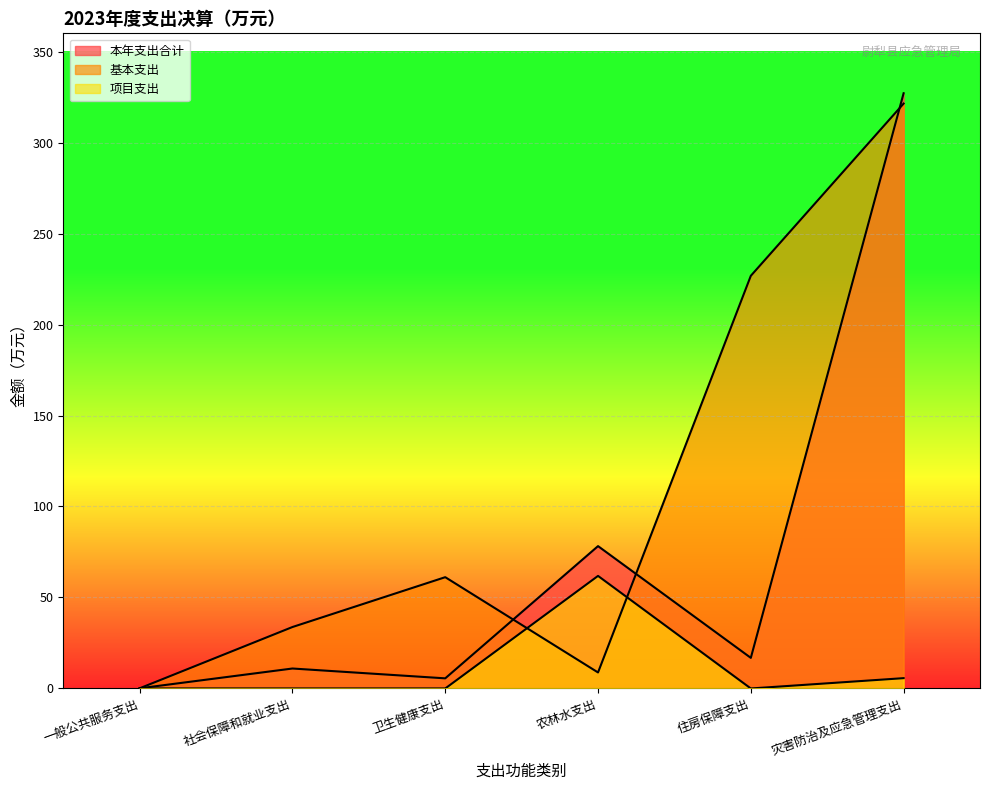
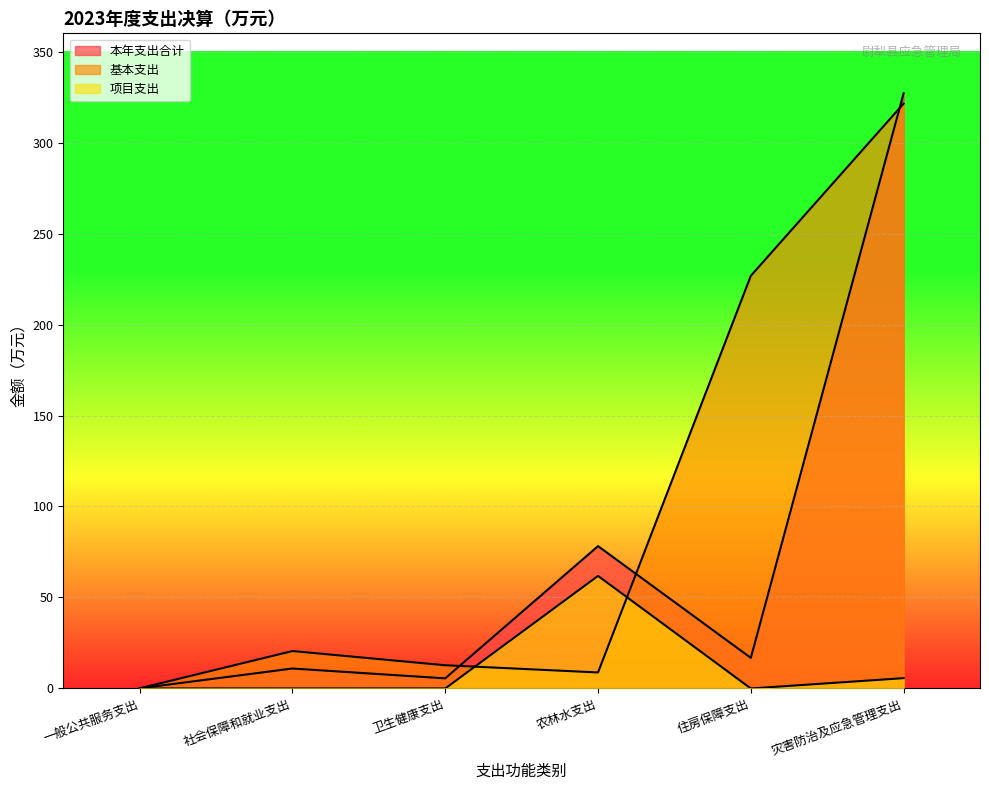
  {
    "本年支出合计": {
      "社会保障和就业支出": 11,
      "卫生健康支出": 6,
      "农林水支出": 78,
      "住房保障支出": 17,
      "灾害防治及应急管理支出": 327
    },
    "基本支出": {
-     "社会保障和就业支出": 34,
-     "卫生健康支出": 61,
+     "社会保障和就业支出": 21,
+     "卫生健康支出": 13,
      "农林水支出": 9,
      "住房保障支出": 227,
      "灾害防治及应急管理支出": 321
    },
    "项目支出": {
      "社会保障和就业支出": 0,
      "卫生健康支出": 0,
      "农林水支出": 62,
      "住房保障支出": 0,
      "灾害防治及应急管理支出": 6
    }
  }
